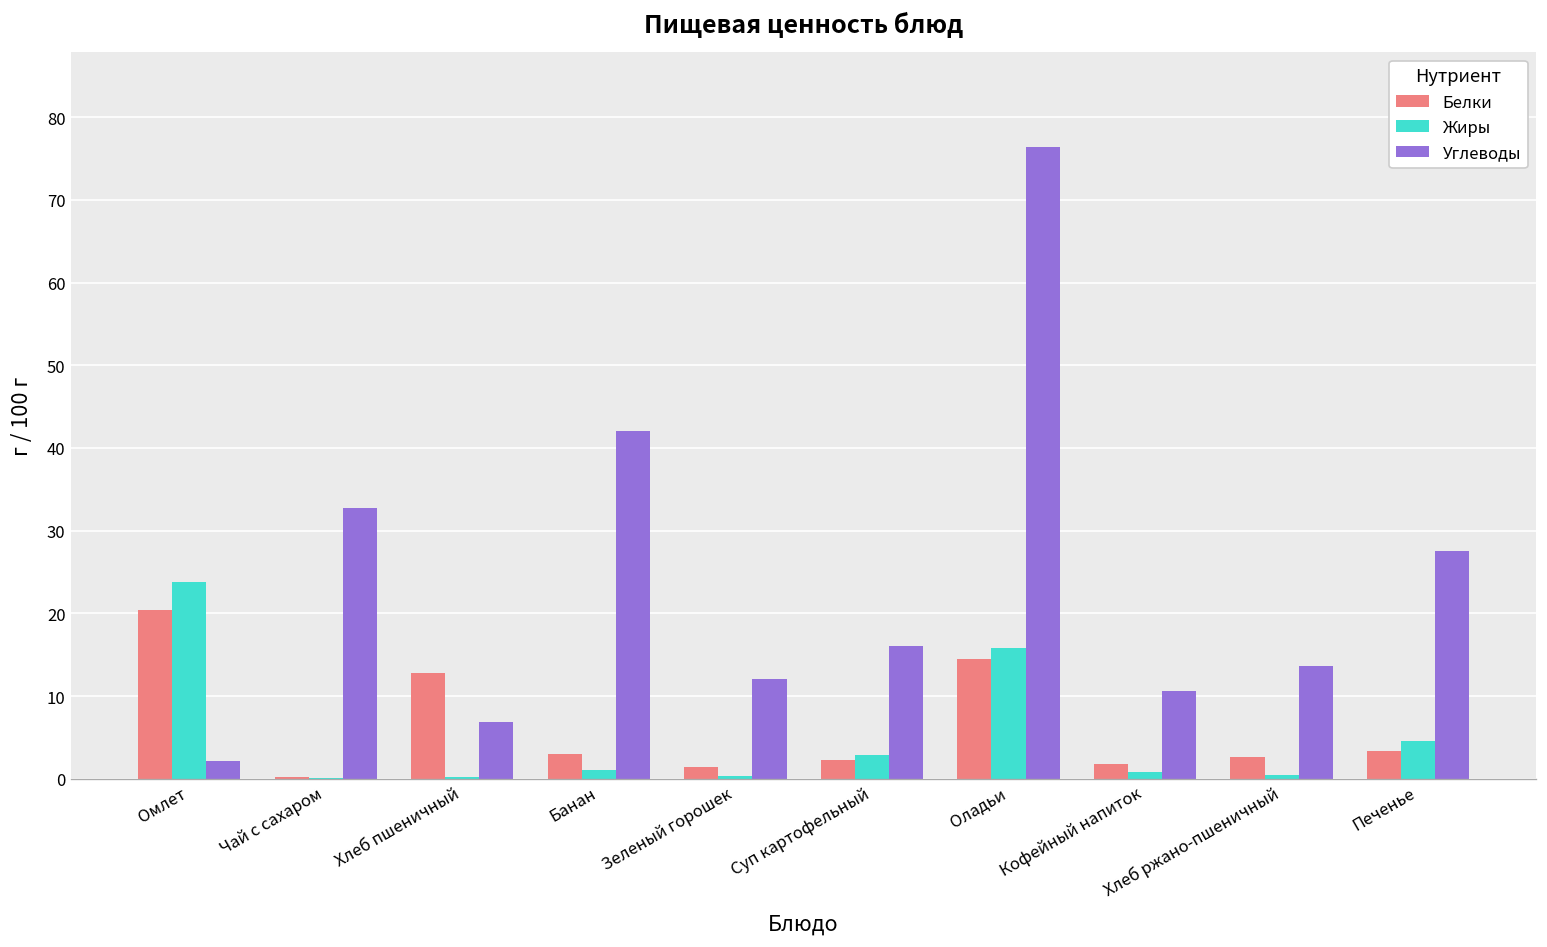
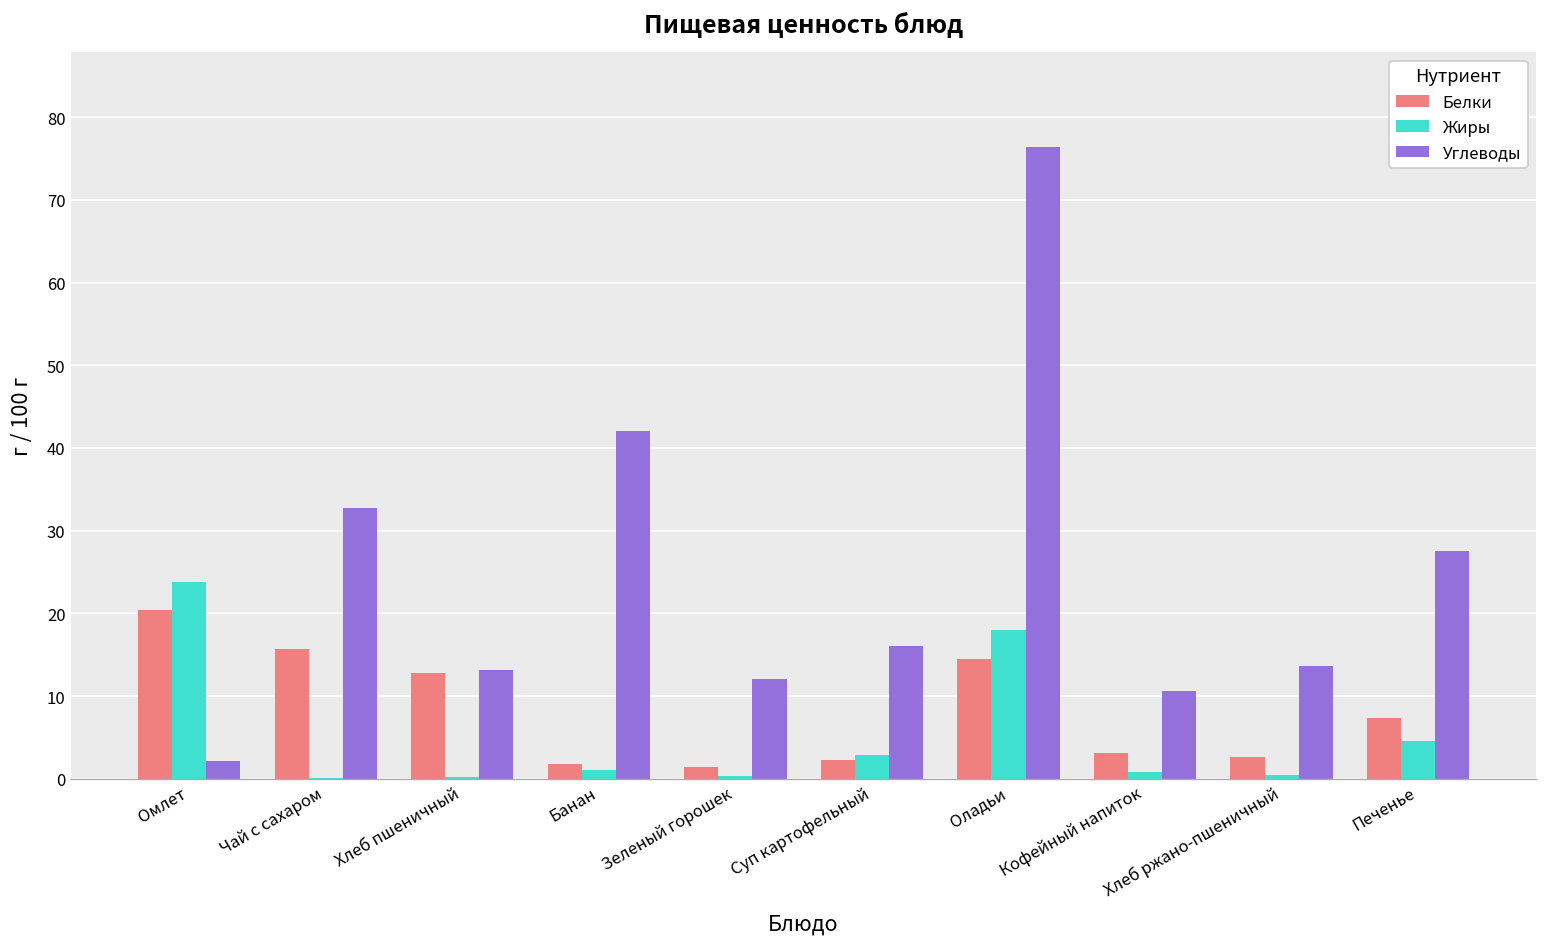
  {
    "Белки": {
      "Омлет": 20,
-     "Чай с сахаром": 0,
+     "Чай с сахаром": 16,
      "Хлеб пшеничный": 13,
-     "Банан": 3,
+     "Банан": 2,
      "Зеленый горошек": 1,
      "Суп картофельный": 2,
      "Оладьи": 15,
-     "Кофейный напиток": 2,
+     "Кофейный напиток": 3,
      "Хлеб ржано-пшеничный": 3,
-     "Печенье": 3
+     "Печенье": 7
    },
    "Жиры": {
      "Омлет": 24,
      "Банан": 1,
      "Суп картофельный": 3,
-     "Оладьи": 16,
+     "Оладьи": 18,
      "Кофейный напиток": 1,
      "Хлеб ржано-пшеничный": 0,
      "Печенье": 5
    },
    "Углеводы": {
      "Омлет": 2,
      "Чай с сахаром": 33,
-     "Хлеб пшеничный": 7,
+     "Хлеб пшеничный": 13,
      "Банан": 42,
      "Зеленый горошек": 12,
      "Суп картофельный": 16,
      "Оладьи": 76,
      "Кофейный напиток": 11,
      "Хлеб ржано-пшеничный": 14,
      "Печенье": 28
    }
  }
